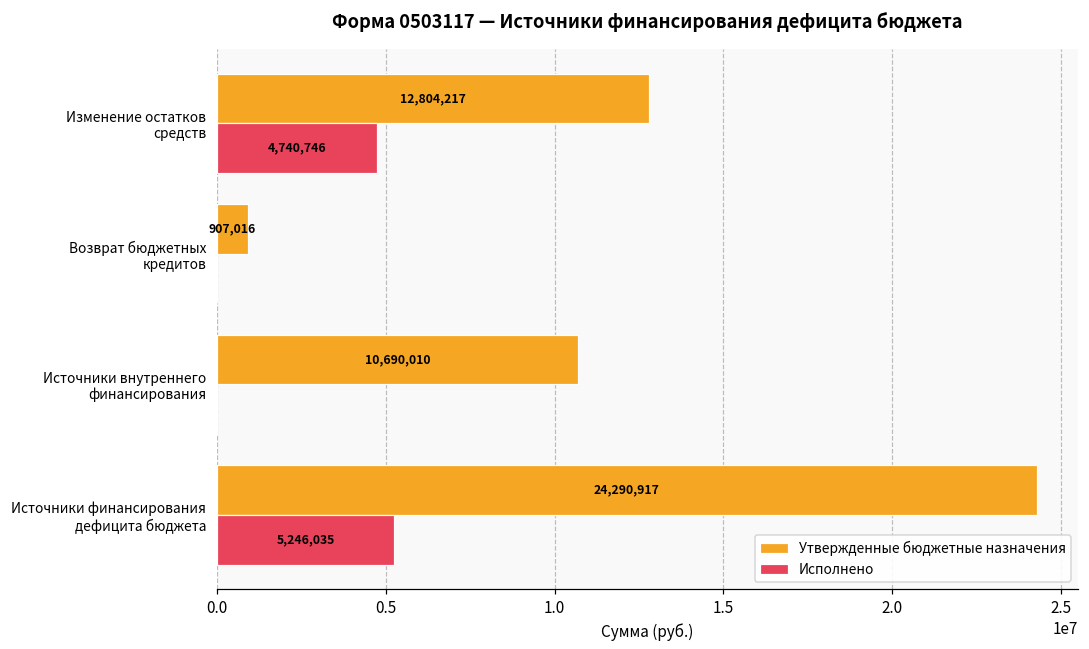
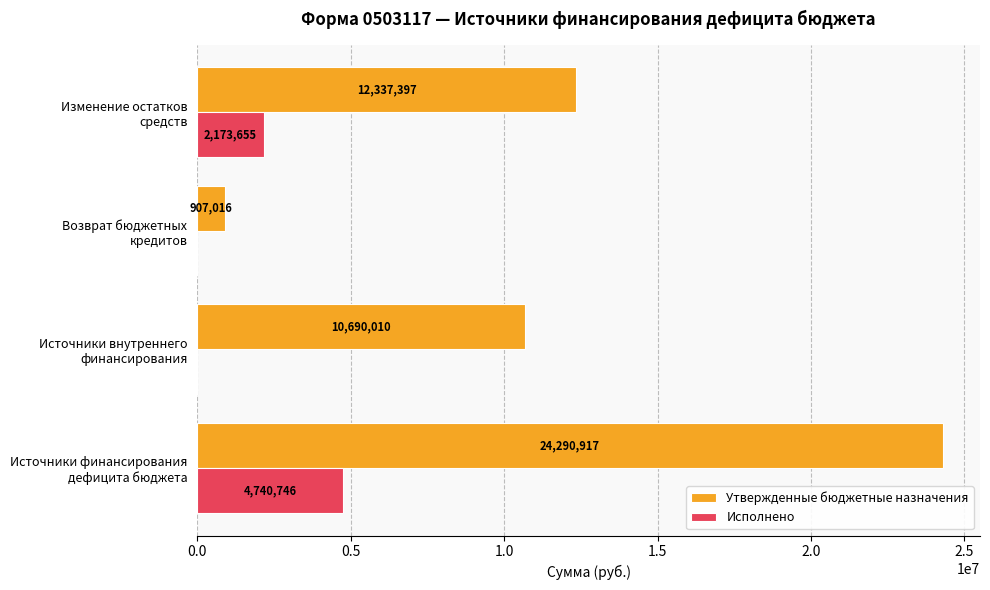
  {
    "Утвержденные бюджетные назначения": {
-     "Изменение остатков средств": "12,804,217",
+     "Изменение остатков средств": "12,337,397",
      "Возврат бюджетных кредитов": "907,016",
      "Источники внутреннего финансирования": "10,690,010",
      "Источники финансирования дефицита бюджета": "24,290,917"
    },
    "Исполнено": {
-     "Изменение остатков средств": "4,740,746",
-     "Источники финансирования дефицита бюджета": "5,246,035"
+     "Изменение остатков средств": "2,173,655",
+     "Источники финансирования дефицита бюджета": "4,740,746"
    }
  }
